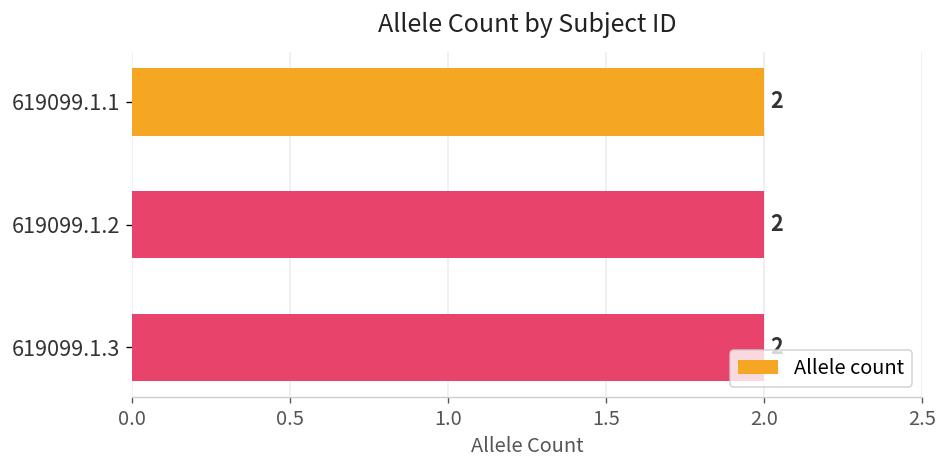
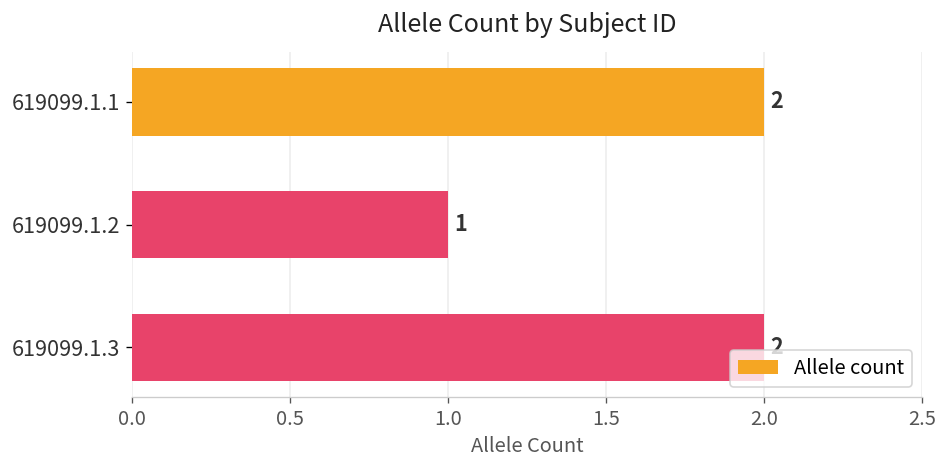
  {
    "619099.1.1": 2,
-   "619099.1.2": 2
+   "619099.1.2": 1
  }
